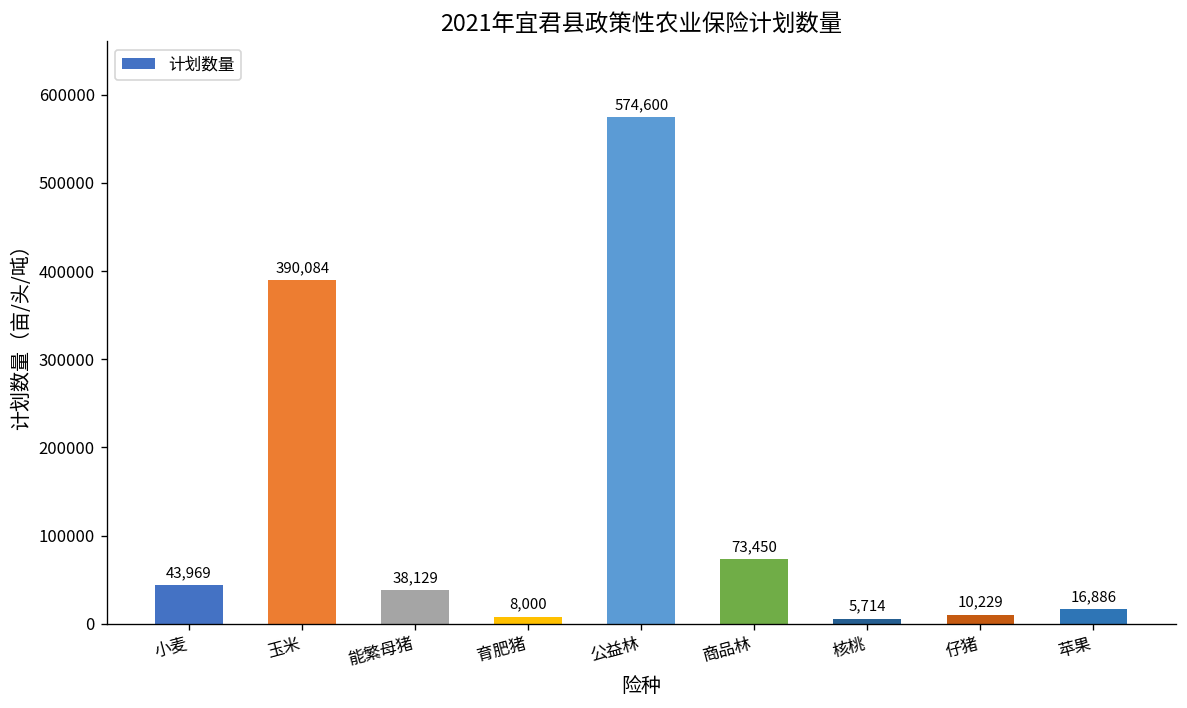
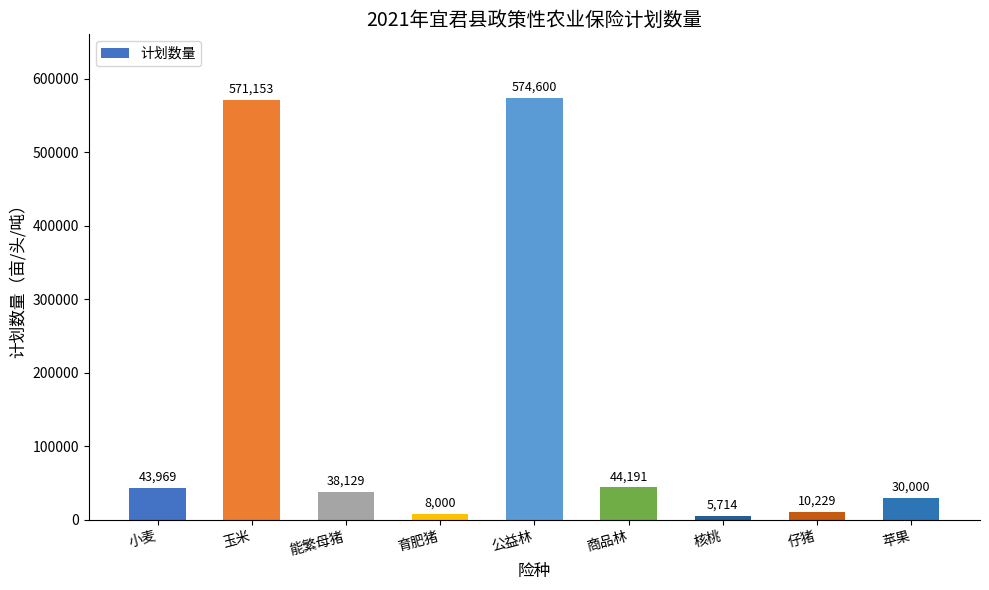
  {
    "小麦": "43,969",
-   "玉米": "390,084",
+   "玉米": "571,153",
    "能繁母猪": "38,129",
    "育肥猪": "8,000",
    "公益林": "574,600",
-   "商品林": "73,450",
+   "商品林": "44,191",
    "核桃": "5,714",
    "仔猪": "10,229",
-   "苹果": "16,886"
+   "苹果": "30,000"
  }
